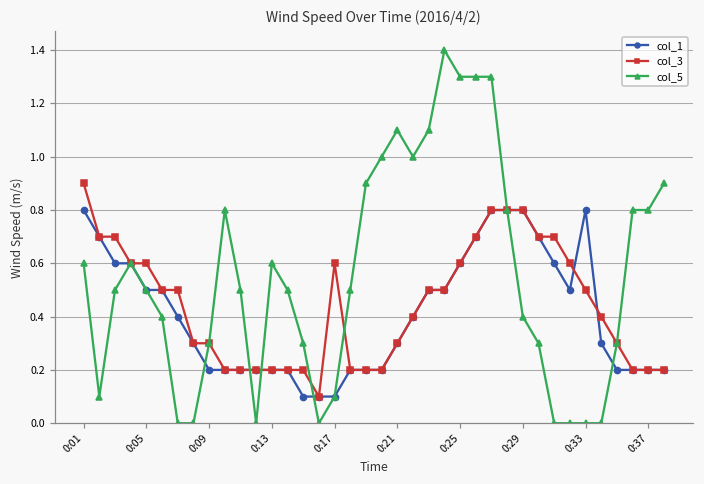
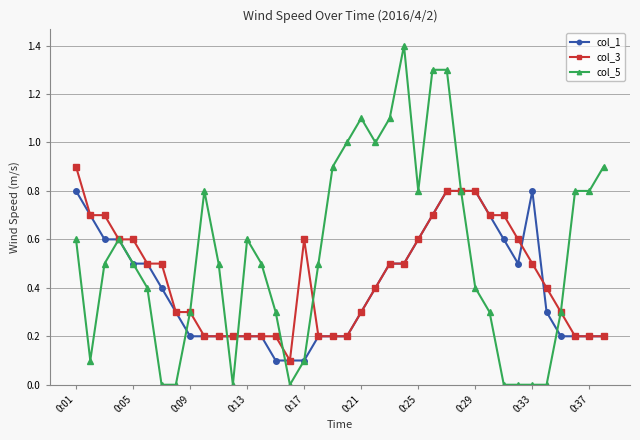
  {
    "col_1": {
      "0:01": 0.8,
      "0:09": 0.2,
      "0:33": 0.8
    },
    "col_3": {
      "0:01": 0.9,
      "0:05": 0.6,
      "0:17": 0.6,
      "0:33": 0.5
    },
    "col_5": {
      "0:01": 0.6,
      "0:13": 0.6,
      "0:21": 1.1,
-     "0:25": 1.3,
+     "0:25": 0.8,
      "0:29": 0.4,
      "0:33": 0.0,
      "0:37": 0.8
    }
  }
